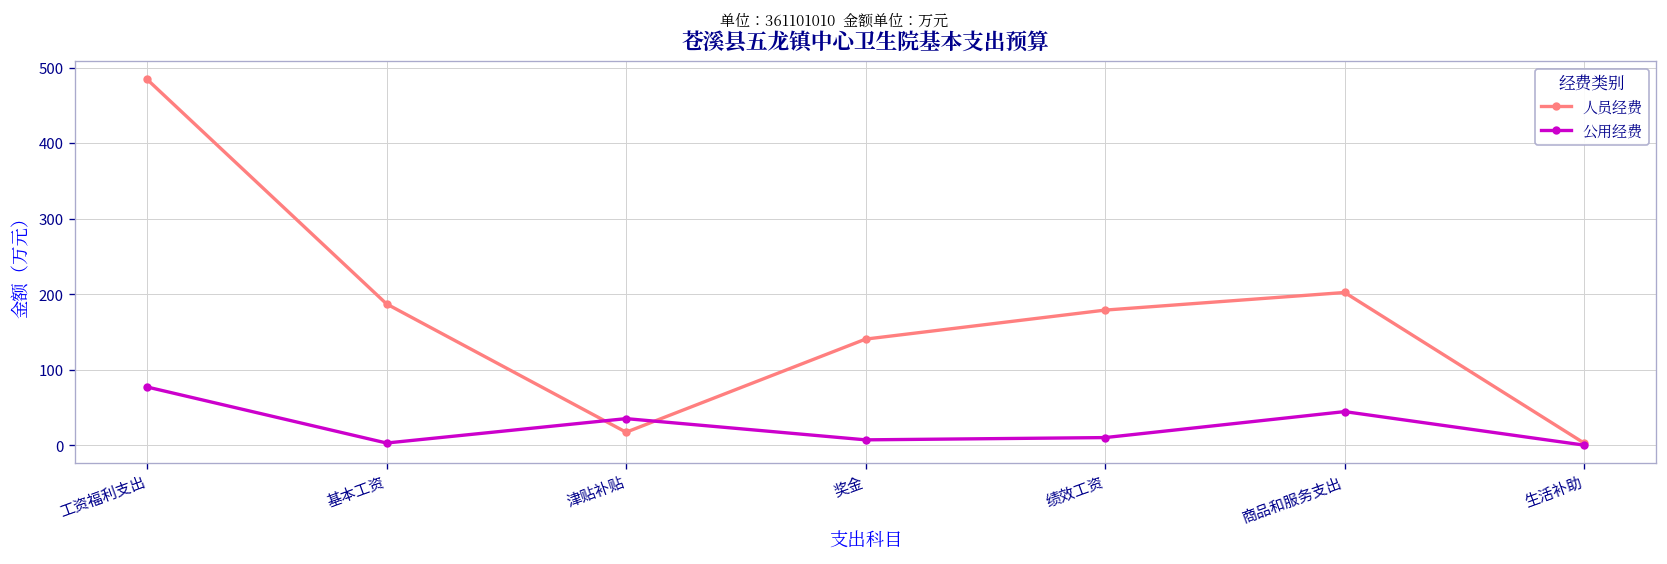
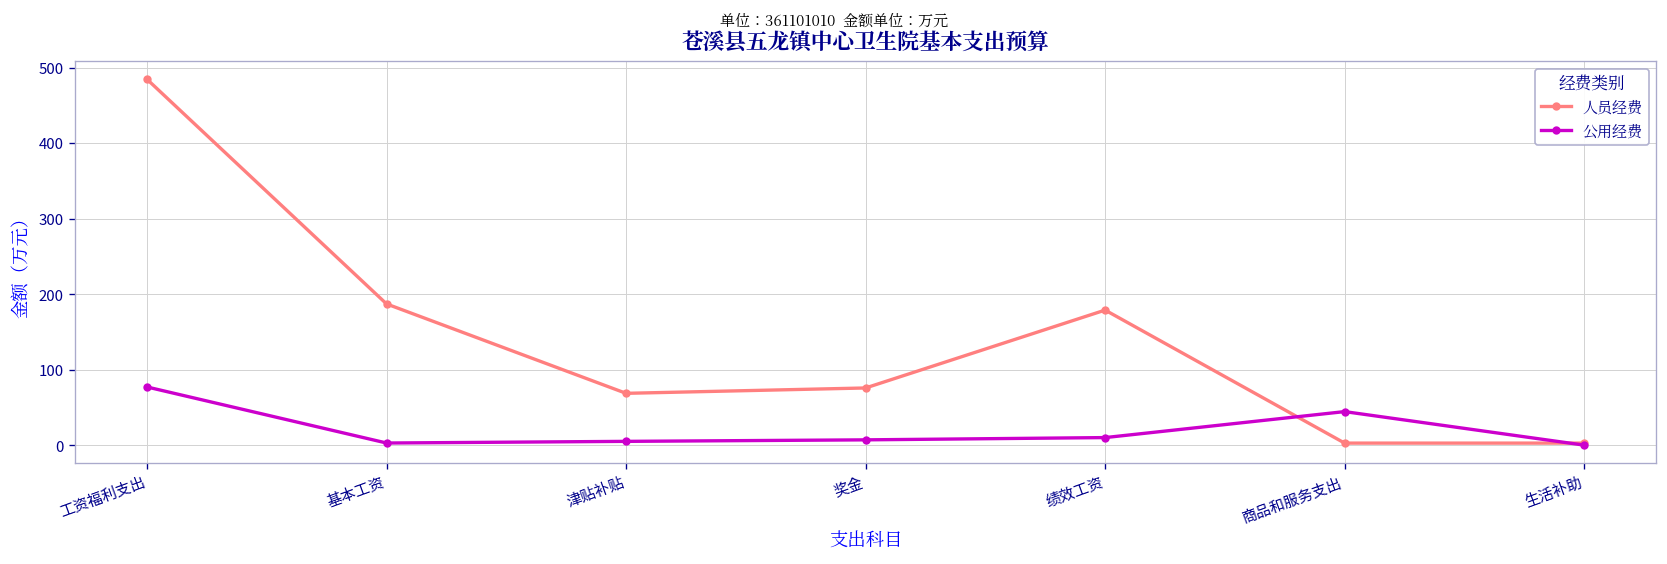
  {
    "人员经费": {
      "工资福利支出": 480,
      "基本工资": 190,
-     "津贴补贴": 20,
-     "奖金": 140,
+     "津贴补贴": 70,
+     "奖金": 80,
      "绩效工资": 180,
-     "商品和服务支出": 200
+     "商品和服务支出": 0
    },
    "公用经费": {
      "工资福利支出": 80,
      "基本工资": 0,
-     "津贴补贴": 40,
+     "津贴补贴": 10,
      "奖金": 10,
      "绩效工资": 10,
      "商品和服务支出": 40
    }
  }
